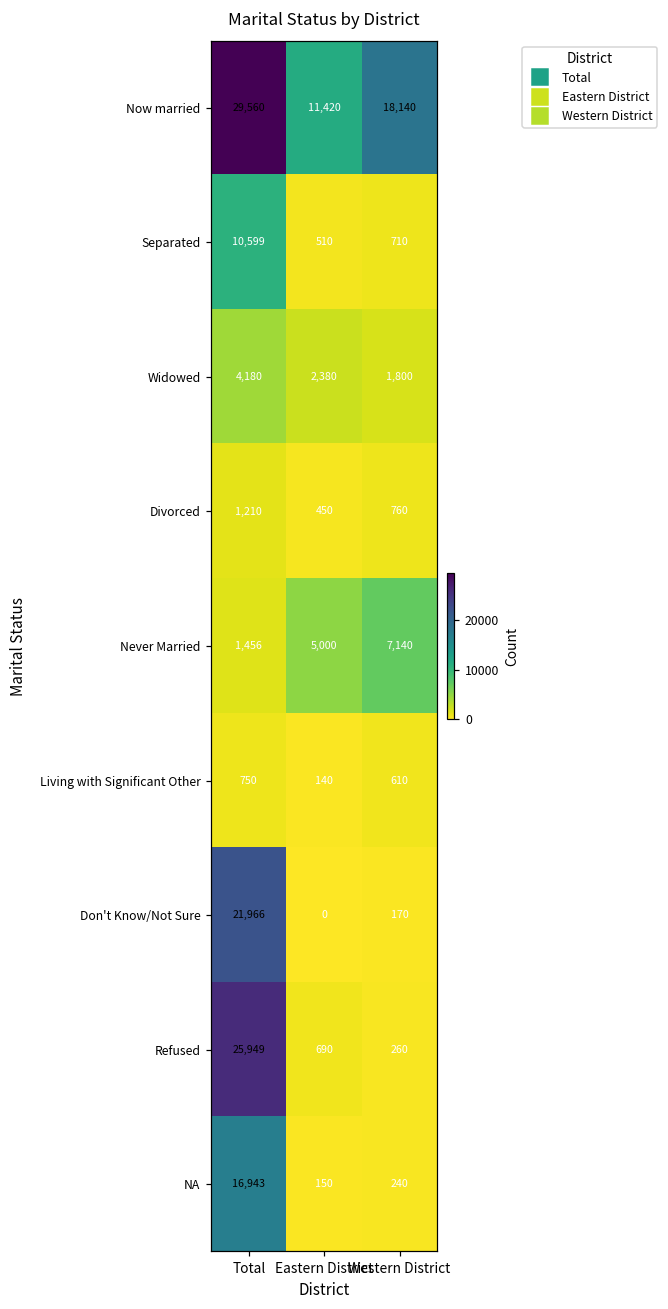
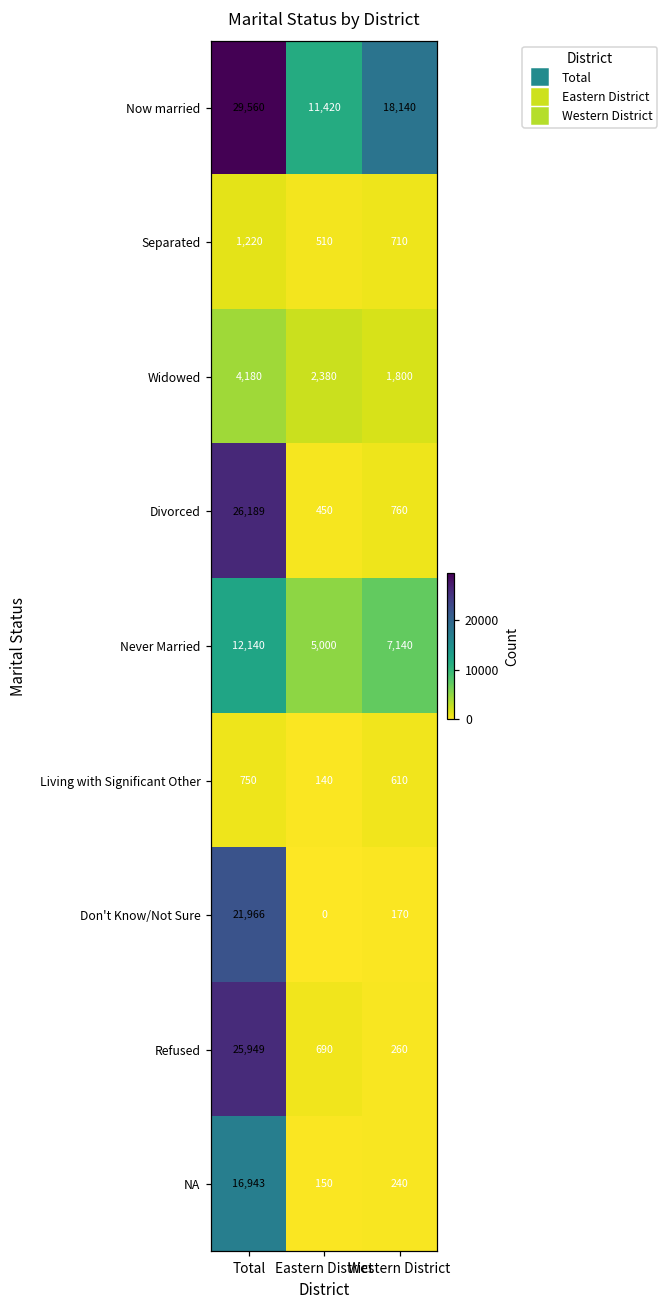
  {
    "Now married": {
      "Total": "29,560"
    },
    "Separated": {
-     "Total": "10,599"
+     "Total": "1,220"
    },
    "Widowed": {
      "Total": "4,180"
    },
    "Divorced": {
-     "Total": "1,210"
+     "Total": "26,189"
    },
    "Never Married": {
-     "Total": "1,456"
+     "Total": "12,140"
    },
    "Living with Significant Other": {
      "Total": "750"
    },
    "Don't Know/Not Sure": {
      "Total": "21,966"
    },
    "Refused": {
      "Total": "25,949"
    },
    "NA": {
      "Total": "16,943"
    }
  }
